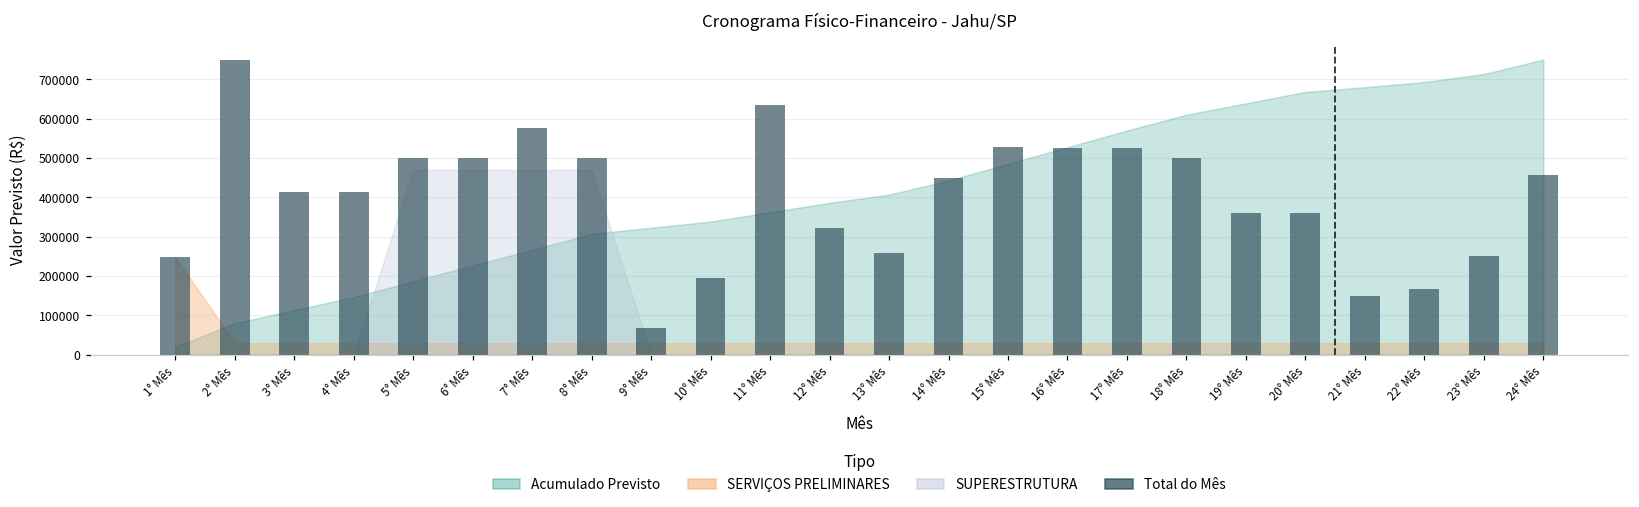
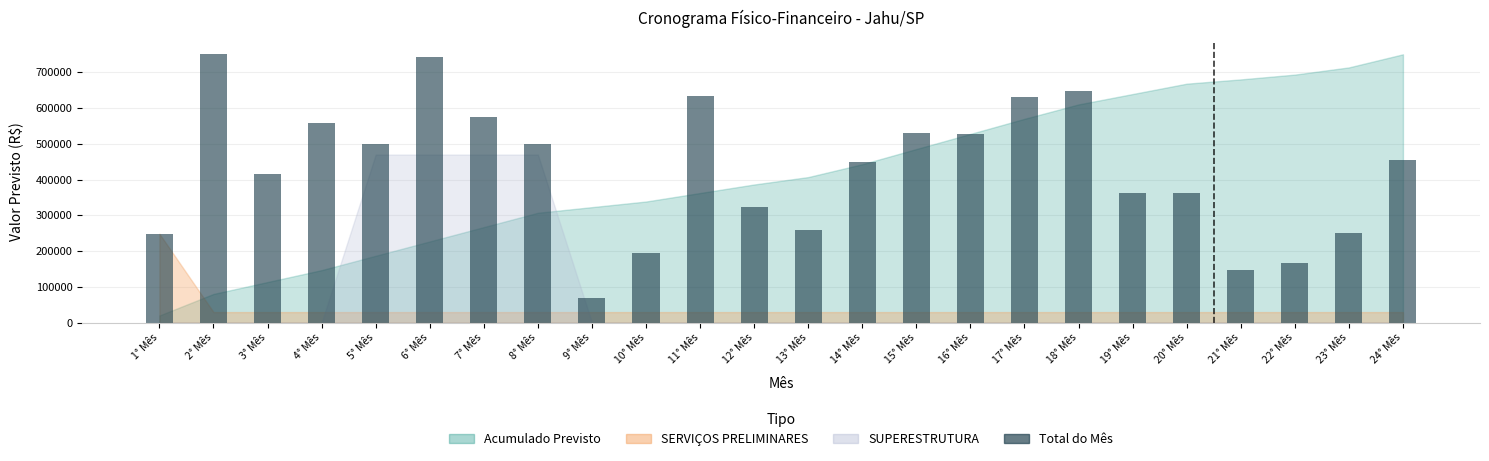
  {
    "Total do Mês": {
      "1° Mês": 250000,
      "2° Mês": 750000,
      "3° Mês": 410000,
-     "4° Mês": 410000,
+     "4° Mês": 560000,
      "5° Mês": 500000,
-     "6° Mês": 500000,
+     "6° Mês": 740000,
      "7° Mês": 580000,
      "8° Mês": 500000,
      "9° Mês": 70000,
      "10° Mês": 200000,
      "11° Mês": 630000,
      "12° Mês": 320000,
      "13° Mês": 260000,
      "14° Mês": 450000,
      "15° Mês": 530000,
      "16° Mês": 530000,
-     "17° Mês": 530000,
-     "18° Mês": 500000,
+     "17° Mês": 630000,
+     "18° Mês": 650000,
      "19° Mês": 360000,
      "20° Mês": 360000,
      "21° Mês": 150000,
      "22° Mês": 170000,
      "23° Mês": 250000,
      "24° Mês": 460000
    },
    "SERVIÇOS PRELIMINARES": {
      "1° Mês": 250000,
      "2° Mês": 30000,
      "3° Mês": 30000,
      "4° Mês": 30000,
      "5° Mês": 30000,
      "6° Mês": 30000,
      "7° Mês": 30000,
      "8° Mês": 30000,
      "9° Mês": 30000,
      "10° Mês": 30000,
      "11° Mês": 30000,
      "12° Mês": 30000,
      "13° Mês": 30000,
      "14° Mês": 30000,
      "15° Mês": 30000,
      "16° Mês": 30000,
      "17° Mês": 30000,
      "18° Mês": 30000,
      "19° Mês": 30000,
      "20° Mês": 30000,
      "21° Mês": 30000,
      "22° Mês": 30000,
      "23° Mês": 30000,
      "24° Mês": 30000
    }
  }
